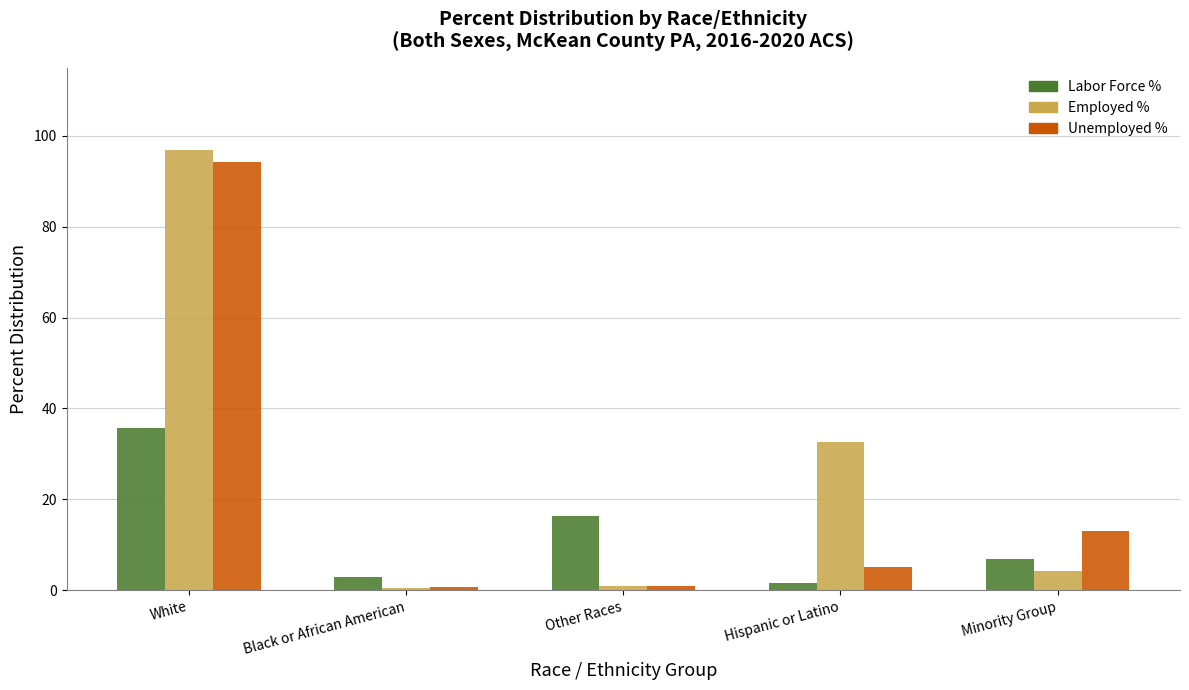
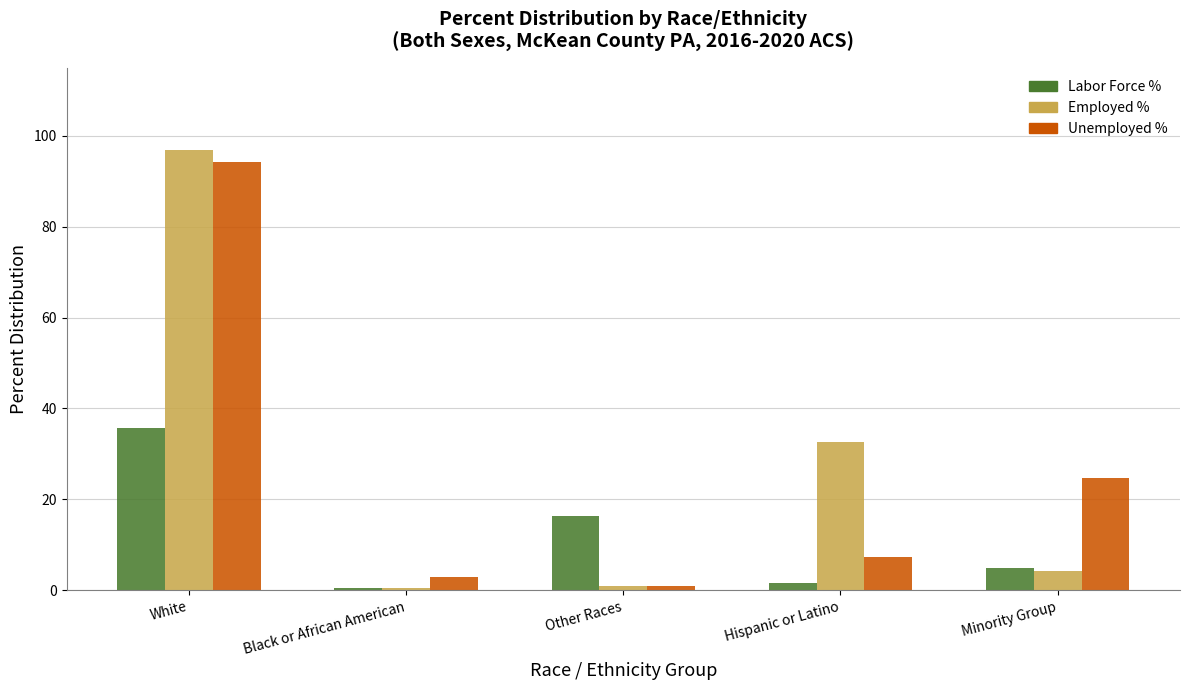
  {
    "Labor Force %": {
      "White": 36,
-     "Black or African American": 3,
+     "Black or African American": 0,
      "Other Races": 16,
      "Hispanic or Latino": 2,
-     "Minority Group": 7
+     "Minority Group": 5
    },
    "Employed %": {
      "White": 97,
      "Other Races": 1,
      "Hispanic or Latino": 33,
      "Minority Group": 4
    },
    "Unemployed %": {
      "White": 94,
-     "Black or African American": 1,
+     "Black or African American": 3,
      "Other Races": 1,
-     "Hispanic or Latino": 5,
-     "Minority Group": 13
+     "Hispanic or Latino": 7,
+     "Minority Group": 25
    }
  }
